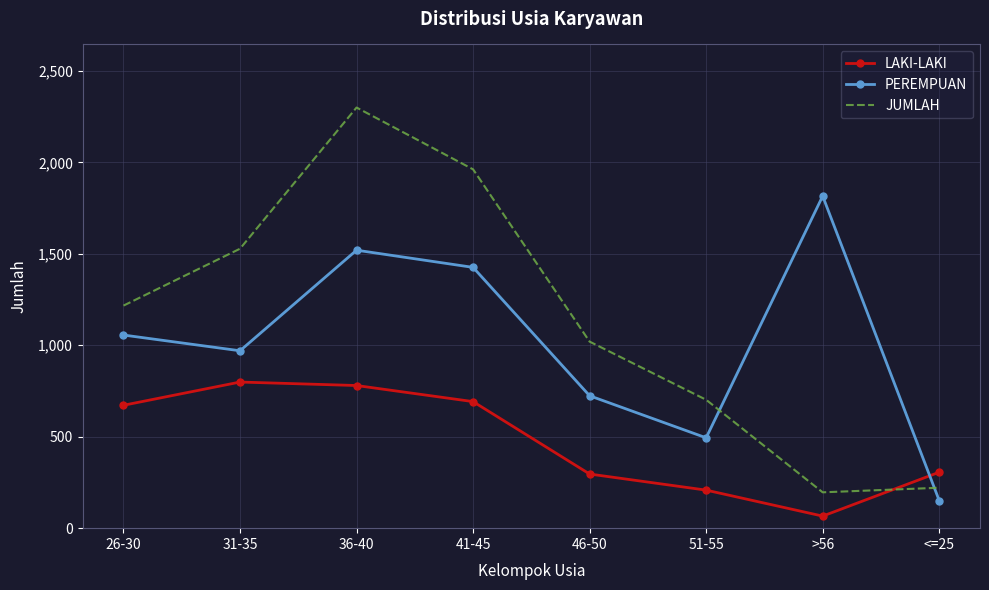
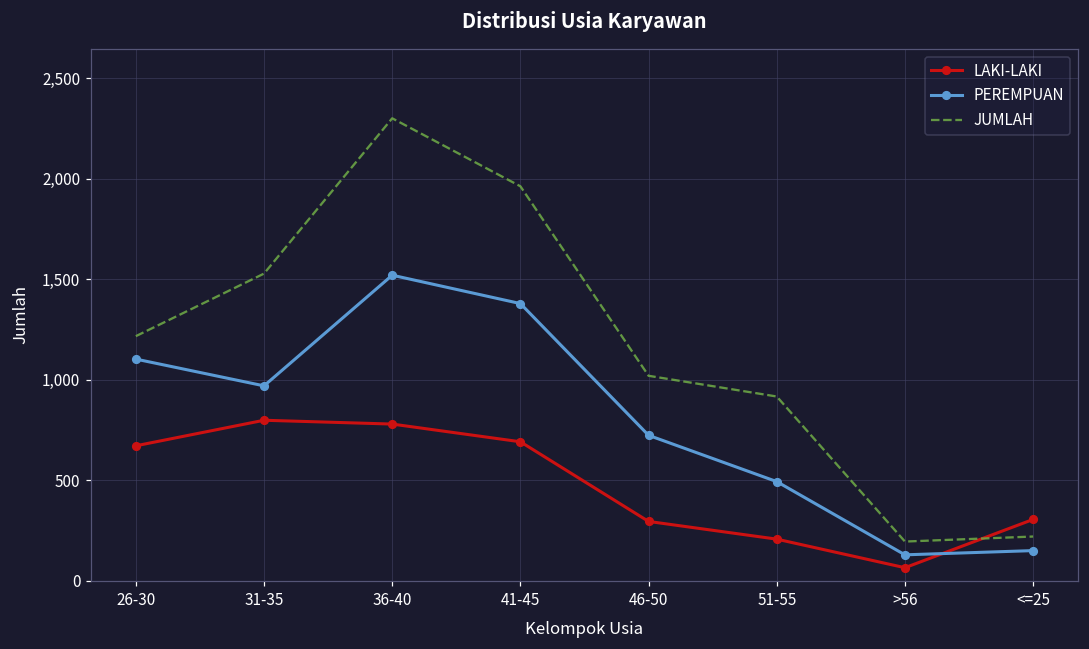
  {
    "LAKI-LAKI": {
      "26-30": "670",
      "31-35": "800",
      "36-40": "780",
      "41-45": "690",
      "46-50": "300",
      "51-55": "210",
      ">56": "70",
      "<=25": "310"
    },
    "PEREMPUAN": {
-     "26-30": "1,060",
+     "26-30": "1,100",
      "31-35": "970",
      "36-40": "1,520",
-     "41-45": "1,430",
+     "41-45": "1,380",
      "46-50": "720",
      "51-55": "490",
-     ">56": "1,820",
+     ">56": "130",
      "<=25": "150"
    },
    "JUMLAH": {
      "26-30": "1,220",
      "31-35": "1,530",
      "36-40": "2,300",
      "41-45": "1,960",
      "46-50": "1,020",
-     "51-55": "700",
+     "51-55": "920",
      ">56": "200",
      "<=25": "220"
    }
  }
